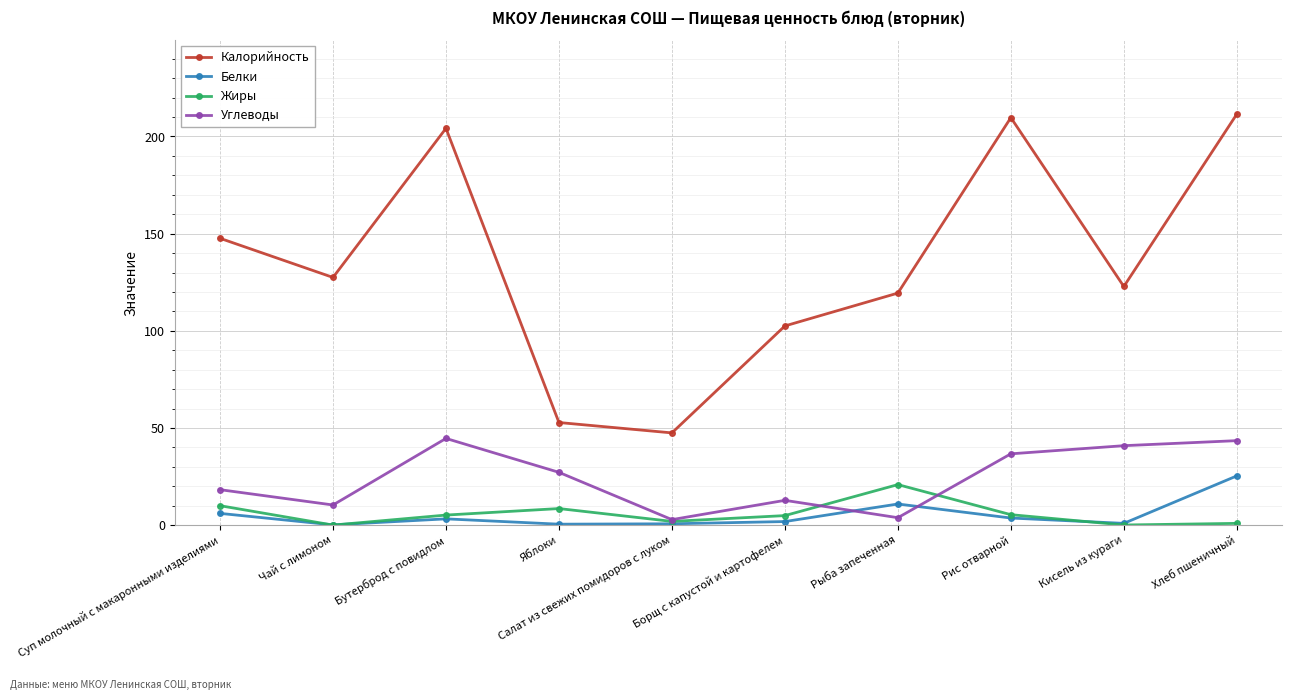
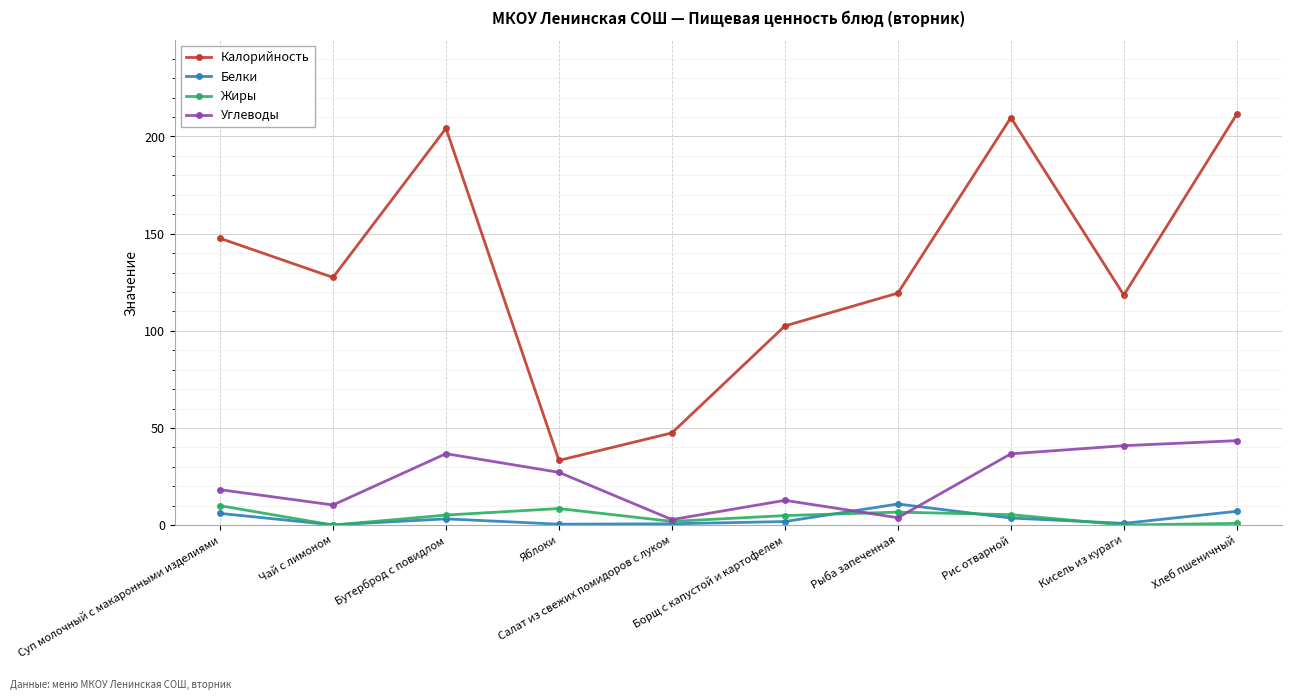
  {
    "Калорийность": {
      "Суп молочный с макаронными изделиями": 148,
      "Чай с лимоном": 127,
      "Бутерброд с повидлом": 204,
-     "Яблоки": 53,
+     "Яблоки": 33,
      "Салат из свежих помидоров с луком": 47,
      "Борщ с капустой и картофелем": 103,
      "Рыба запеченная": 119,
      "Рис отварной": 210,
-     "Кисель из кураги": 123,
+     "Кисель из кураги": 118,
      "Хлеб пшеничный": 212
    },
    "Белки": {
      "Суп молочный с макаронными изделиями": 6,
      "Бутерброд с повидлом": 3,
      "Яблоки": 0,
      "Борщ с капустой и картофелем": 2,
      "Рыба запеченная": 11,
      "Рис отварной": 4,
-     "Хлеб пшеничный": 25
+     "Хлеб пшеничный": 7
    },
    "Жиры": {
      "Суп молочный с макаронными изделиями": 10,
      "Бутерброд с повидлом": 5,
      "Яблоки": 9,
      "Борщ с капустой и картофелем": 5,
-     "Рыба запеченная": 21,
+     "Рыба запеченная": 7,
      "Рис отварной": 5,
      "Хлеб пшеничный": 1
    },
    "Углеводы": {
      "Суп молочный с макаронными изделиями": 18,
      "Чай с лимоном": 10,
-     "Бутерброд с повидлом": 45,
+     "Бутерброд с повидлом": 37,
      "Яблоки": 27,
      "Борщ с капустой и картофелем": 13,
      "Рыба запеченная": 4,
      "Рис отварной": 37,
      "Кисель из кураги": 41,
      "Хлеб пшеничный": 43
    }
  }
